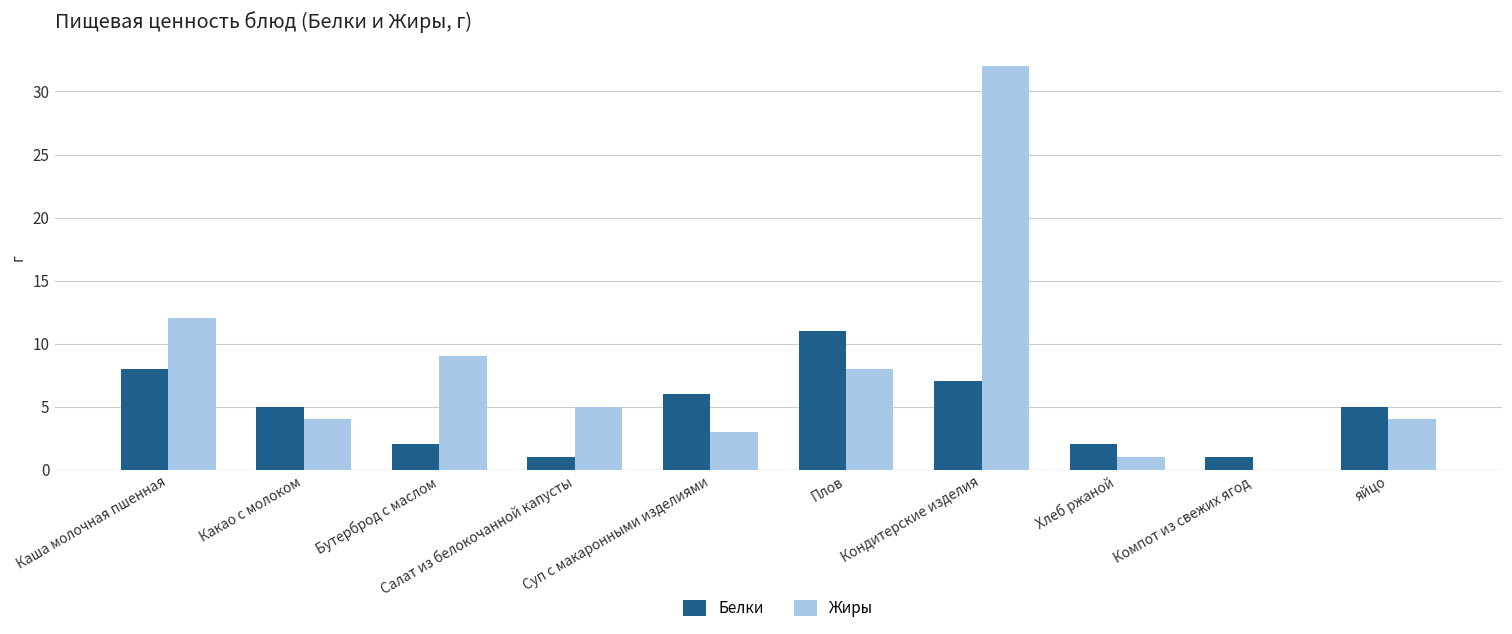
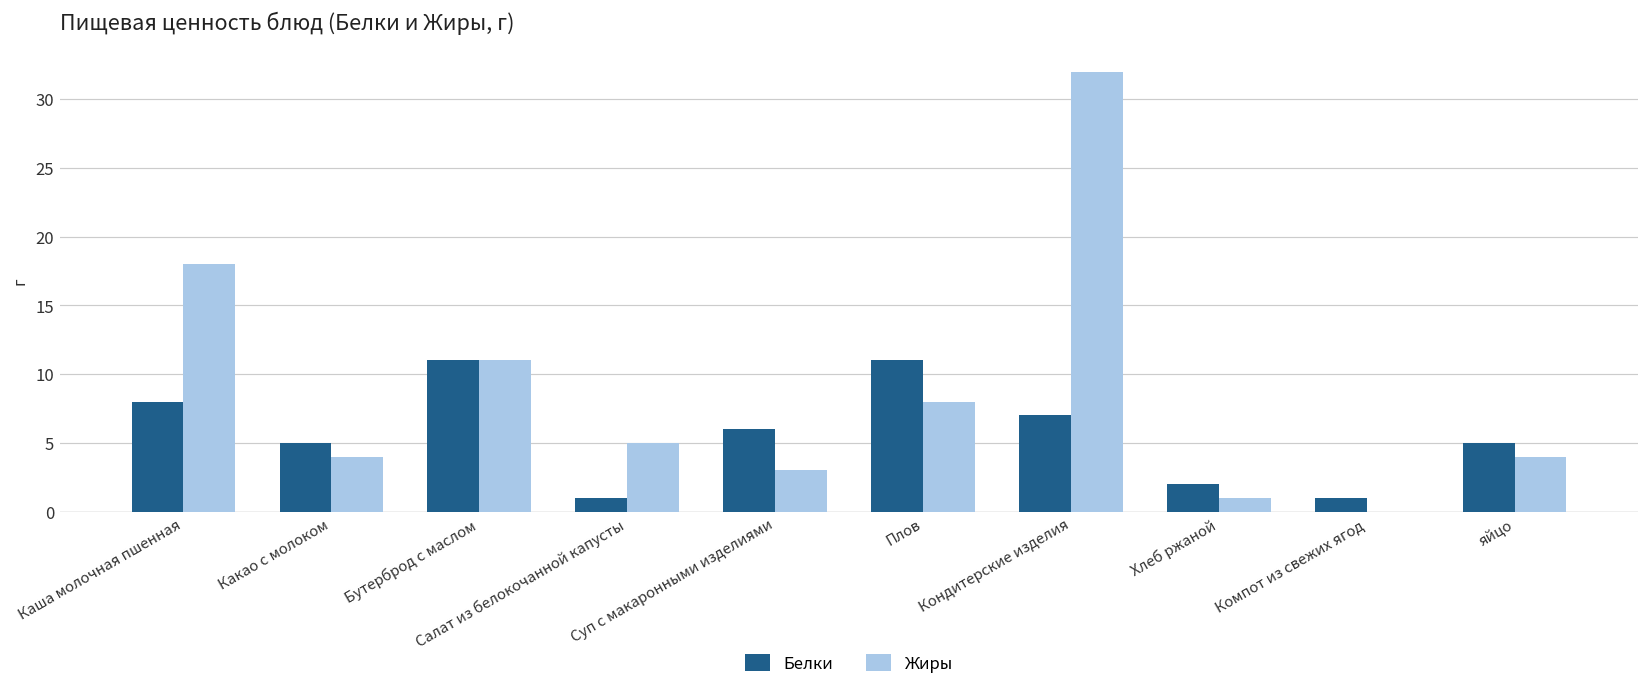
  {
    "Белки": {
      "Каша молочная пшенная": 8,
      "Какао с молоком": 5,
-     "Бутерброд с маслом": 2,
+     "Бутерброд с маслом": 11,
      "Салат из белокочанной капусты": 1,
      "Суп с макаронными изделиями": 6,
      "Плов": 11,
      "Кондитерские изделия": 7,
      "Хлеб ржаной": 2,
      "Компот из свежих ягод": 1,
      "яйцо": 5
    },
    "Жиры": {
-     "Каша молочная пшенная": 12,
+     "Каша молочная пшенная": 18,
      "Какао с молоком": 4,
-     "Бутерброд с маслом": 9,
+     "Бутерброд с маслом": 11,
      "Салат из белокочанной капусты": 5,
      "Суп с макаронными изделиями": 3,
      "Плов": 8,
      "Кондитерские изделия": 32,
      "Хлеб ржаной": 1,
      "Компот из свежих ягод": 0,
      "яйцо": 4
    }
  }
